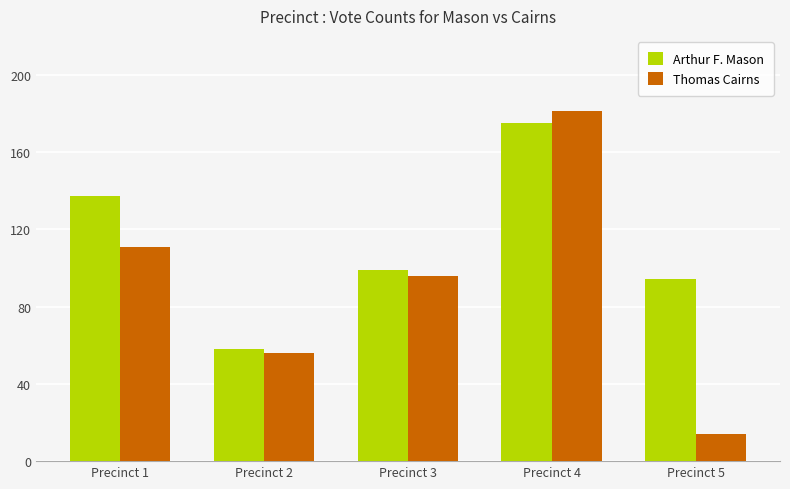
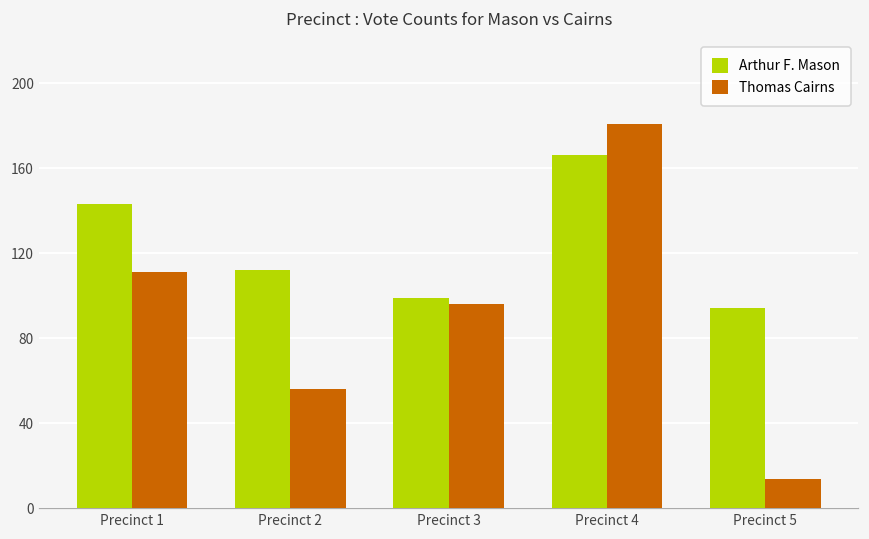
  {
    "Arthur F. Mason": {
-     "Precinct 1": 137,
-     "Precinct 2": 58,
+     "Precinct 1": 143,
+     "Precinct 2": 112,
      "Precinct 3": 99,
-     "Precinct 4": 175,
+     "Precinct 4": 166,
      "Precinct 5": 94
    },
    "Thomas Cairns": {
      "Precinct 1": 111,
      "Precinct 2": 56,
      "Precinct 3": 96,
      "Precinct 4": 181,
      "Precinct 5": 14
    }
  }
